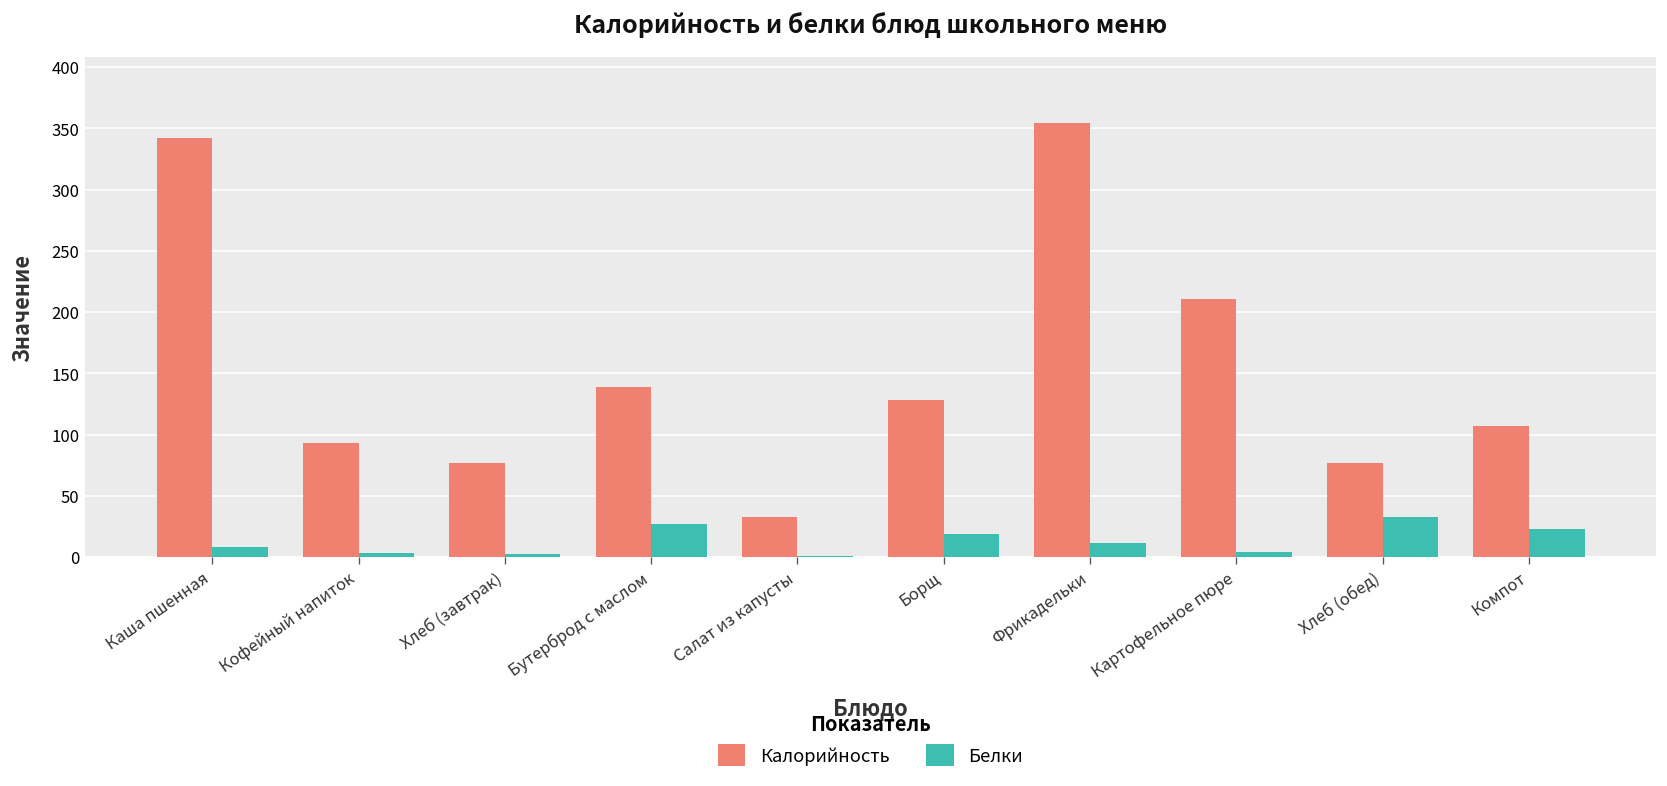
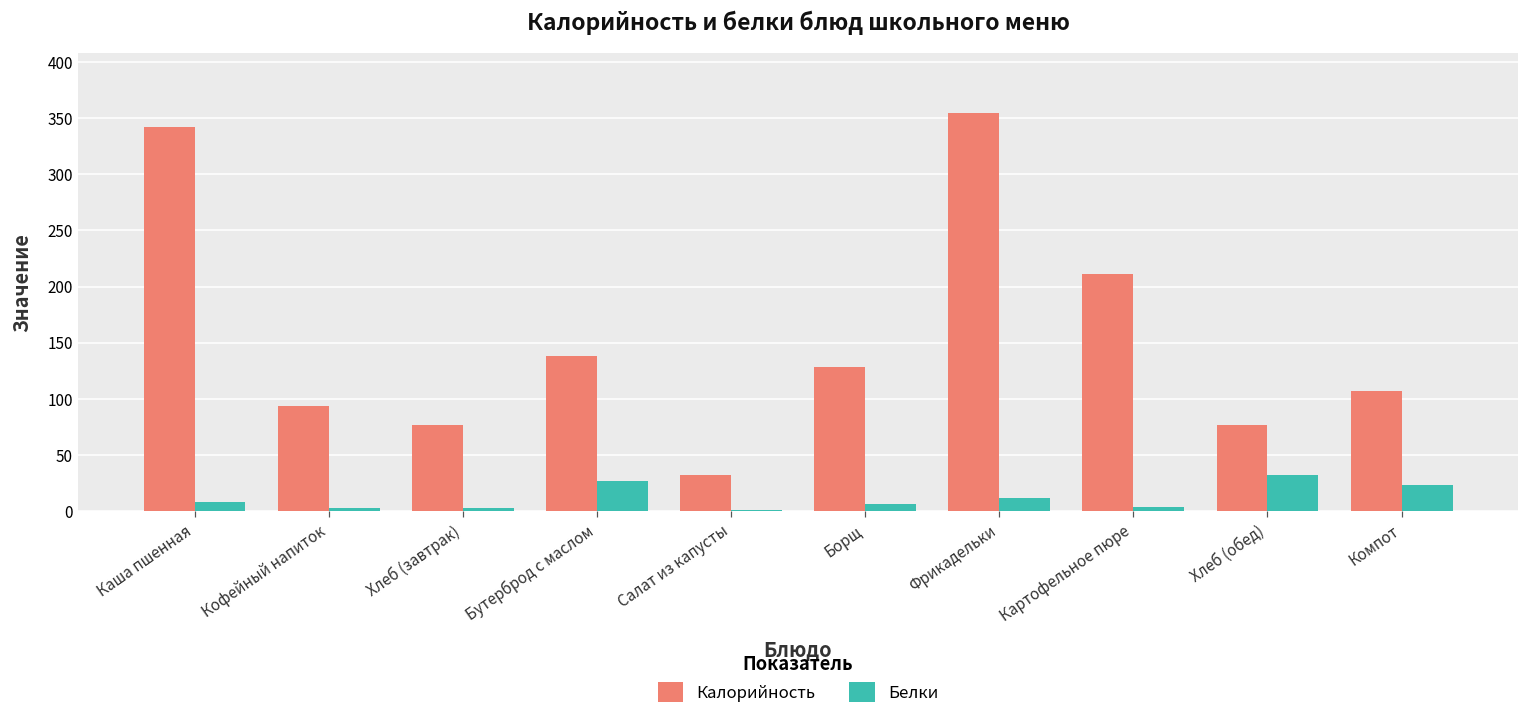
  {
    "Калорийность": {
      "Каша пшенная": 342,
      "Кофейный напиток": 93,
      "Хлеб (завтрак)": 77,
      "Бутерброд с маслом": 139,
      "Салат из капусты": 33,
      "Борщ": 128,
      "Фрикадельки": 355,
      "Картофельное пюре": 211,
      "Хлеб (обед)": 77,
      "Компот": 107
    },
    "Белки": {
      "Каша пшенная": 9,
      "Кофейный напиток": 3,
      "Хлеб (завтрак)": 3,
      "Бутерброд с маслом": 27,
-     "Борщ": 19,
+     "Борщ": 6,
      "Фрикадельки": 12,
      "Картофельное пюре": 4,
      "Хлеб (обед)": 33,
      "Компот": 23
    }
  }
